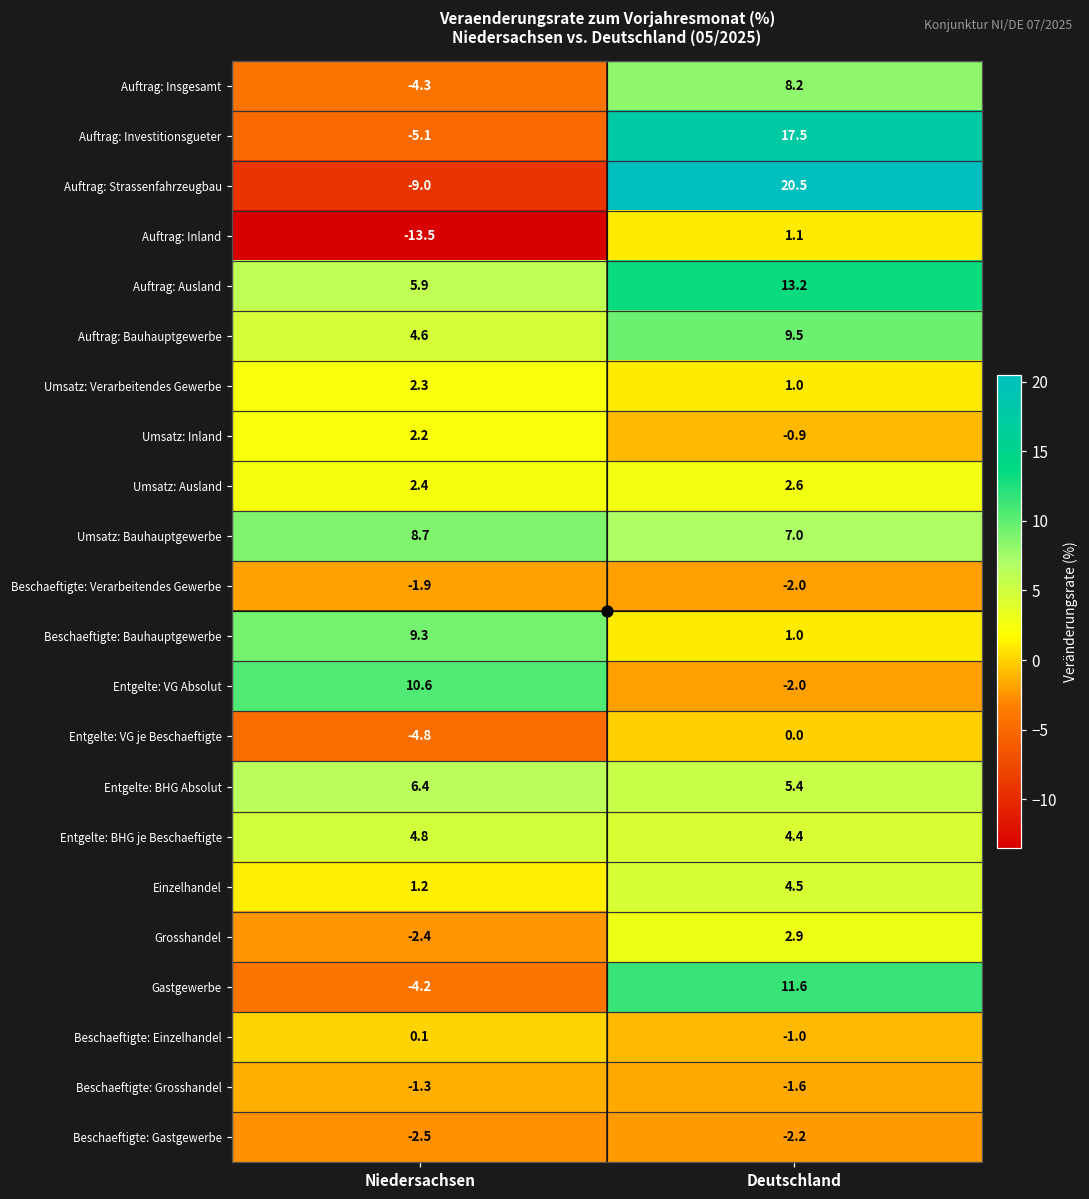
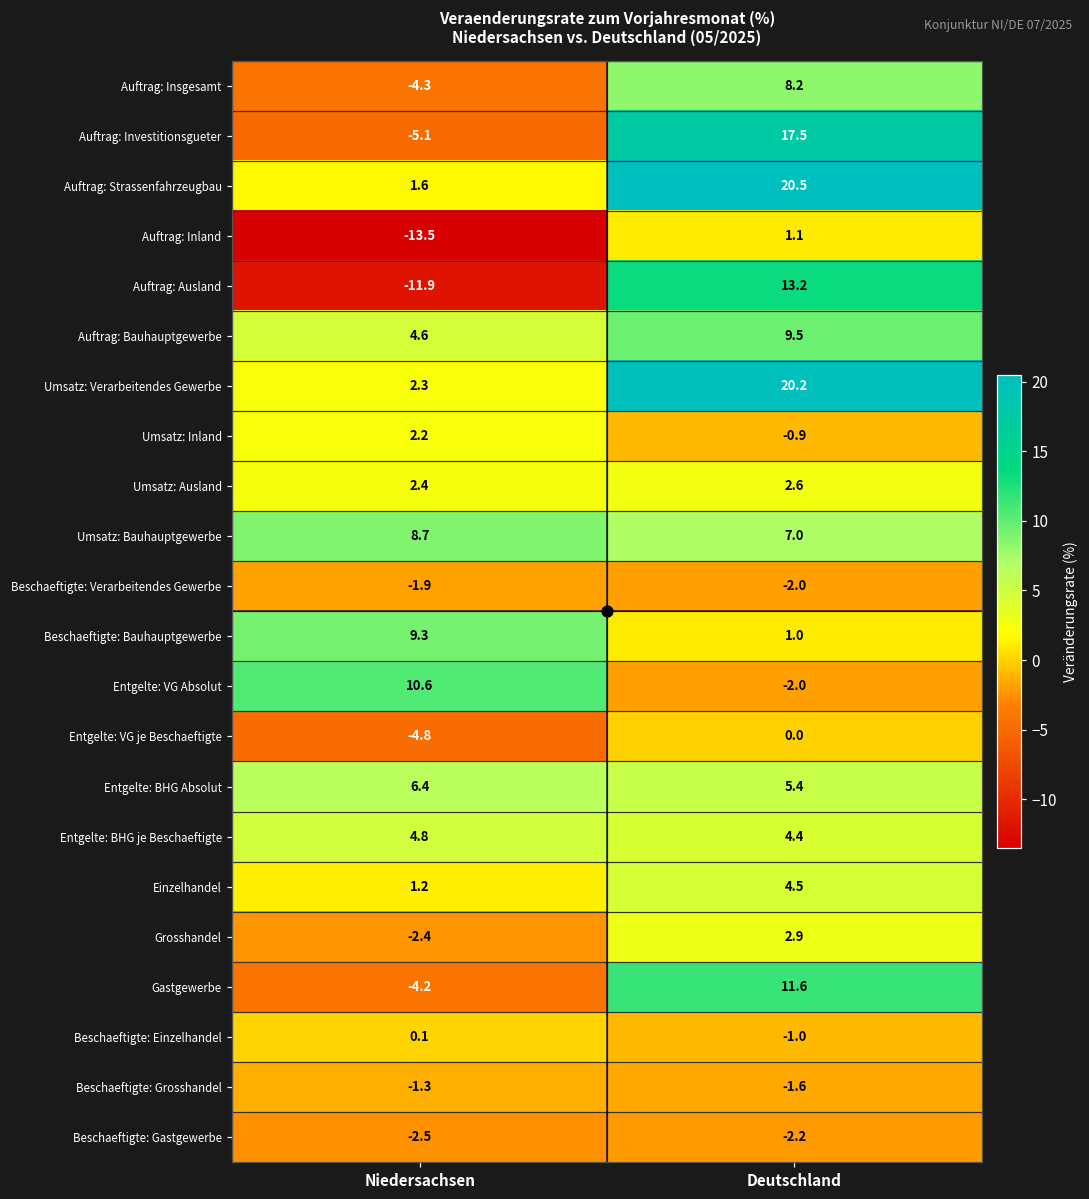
  {
    "Auftrag: Insgesamt": {
      "Niedersachsen": -4.3,
      "Deutschland": 8.2
    },
    "Auftrag: Investitionsgueter": {
      "Niedersachsen": -5.1,
      "Deutschland": 17.5
    },
    "Auftrag: Strassenfahrzeugbau": {
-     "Niedersachsen": -9.0,
+     "Niedersachsen": 1.6,
      "Deutschland": 20.5
    },
    "Auftrag: Inland": {
      "Niedersachsen": -13.5,
      "Deutschland": 1.1
    },
    "Auftrag: Ausland": {
-     "Niedersachsen": 5.9,
+     "Niedersachsen": -11.9,
      "Deutschland": 13.2
    },
    "Auftrag: Bauhauptgewerbe": {
      "Niedersachsen": 4.6,
      "Deutschland": 9.5
    },
    "Umsatz: Verarbeitendes Gewerbe": {
      "Niedersachsen": 2.3,
-     "Deutschland": 1.0
+     "Deutschland": 20.2
    },
    "Umsatz: Inland": {
      "Niedersachsen": 2.2,
      "Deutschland": -0.9
    },
    "Umsatz: Ausland": {
      "Niedersachsen": 2.4,
      "Deutschland": 2.6
    },
    "Umsatz: Bauhauptgewerbe": {
      "Niedersachsen": 8.7,
      "Deutschland": 7.0
    },
    "Beschaeftigte: Verarbeitendes Gewerbe": {
      "Niedersachsen": -1.9,
      "Deutschland": -2.0
    },
    "Beschaeftigte: Bauhauptgewerbe": {
      "Niedersachsen": 9.3,
      "Deutschland": 1.0
    },
    "Entgelte: VG Absolut": {
      "Niedersachsen": 10.6,
      "Deutschland": -2.0
    },
    "Entgelte: VG je Beschaeftigte": {
      "Niedersachsen": -4.8,
      "Deutschland": 0.0
    },
    "Entgelte: BHG Absolut": {
      "Niedersachsen": 6.4,
      "Deutschland": 5.4
    },
    "Entgelte: BHG je Beschaeftigte": {
      "Niedersachsen": 4.8,
      "Deutschland": 4.4
    },
    "Einzelhandel": {
      "Niedersachsen": 1.2,
      "Deutschland": 4.5
    },
    "Grosshandel": {
      "Niedersachsen": -2.4,
      "Deutschland": 2.9
    },
    "Gastgewerbe": {
      "Niedersachsen": -4.2,
      "Deutschland": 11.6
    },
    "Beschaeftigte: Einzelhandel": {
      "Niedersachsen": 0.1,
      "Deutschland": -1.0
    },
    "Beschaeftigte: Grosshandel": {
      "Niedersachsen": -1.3,
      "Deutschland": -1.6
    },
    "Beschaeftigte: Gastgewerbe": {
      "Niedersachsen": -2.5,
      "Deutschland": -2.2
    }
  }
